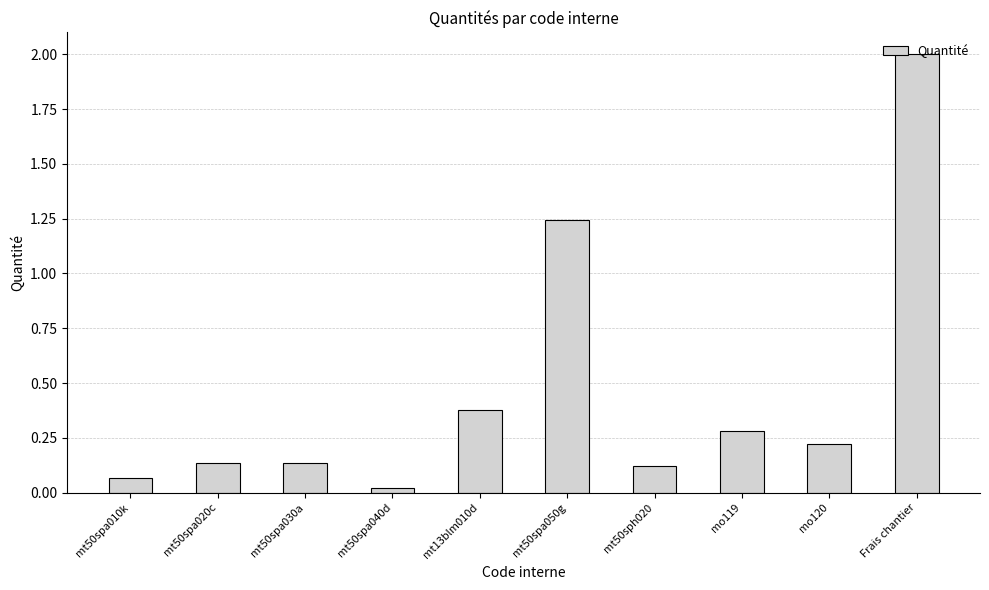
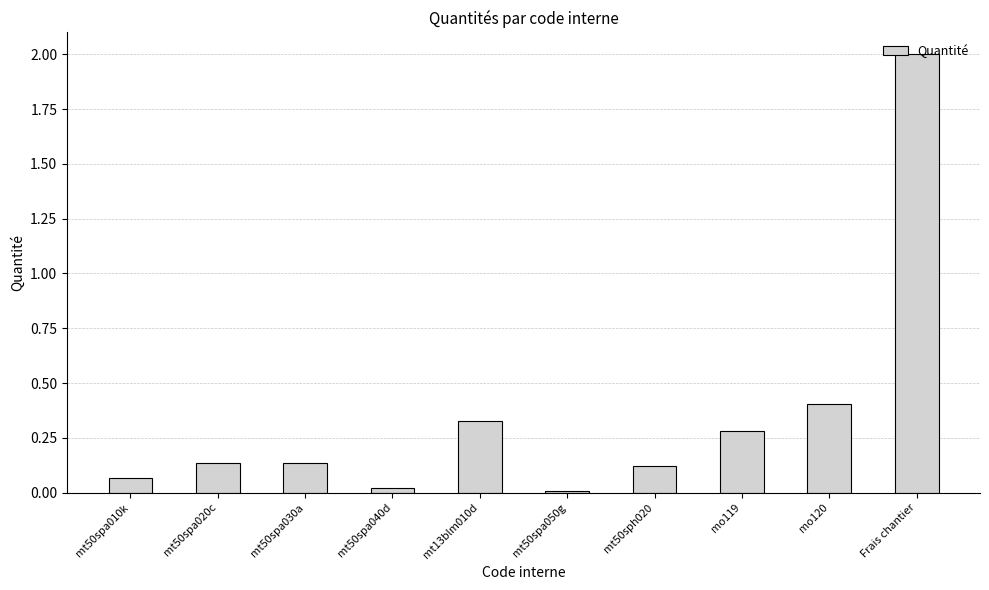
  {
    "mt50spa010k": 0.07,
    "mt50spa020c": 0.13,
    "mt50spa030a": 0.13,
    "mt50spa040d": 0.02,
-   "mt13blm010d": 0.38,
-   "mt50spa050g": 1.25,
+   "mt13blm010d": 0.33,
+   "mt50spa050g": 0.01,
    "mt50sph020": 0.12,
    "mo119": 0.28,
-   "mo120": 0.22,
+   "mo120": 0.41,
    "Frais chantier": 2.00
  }
